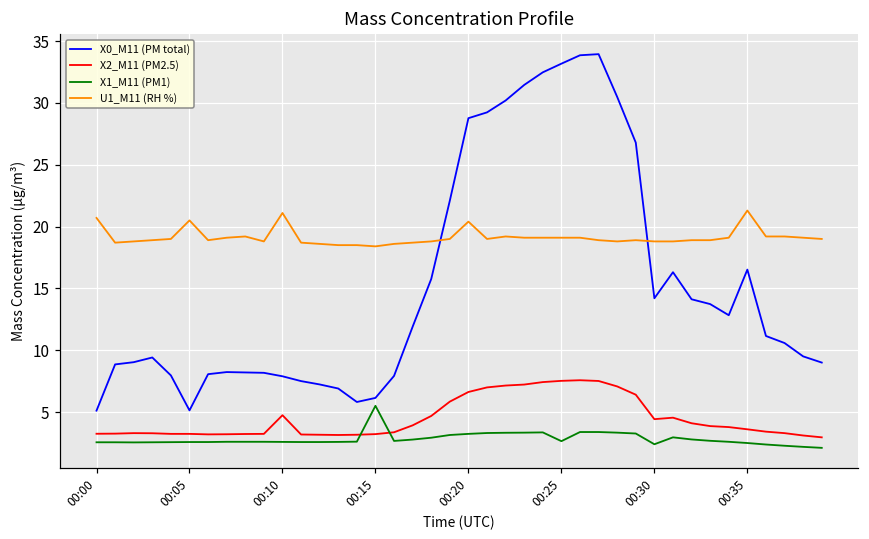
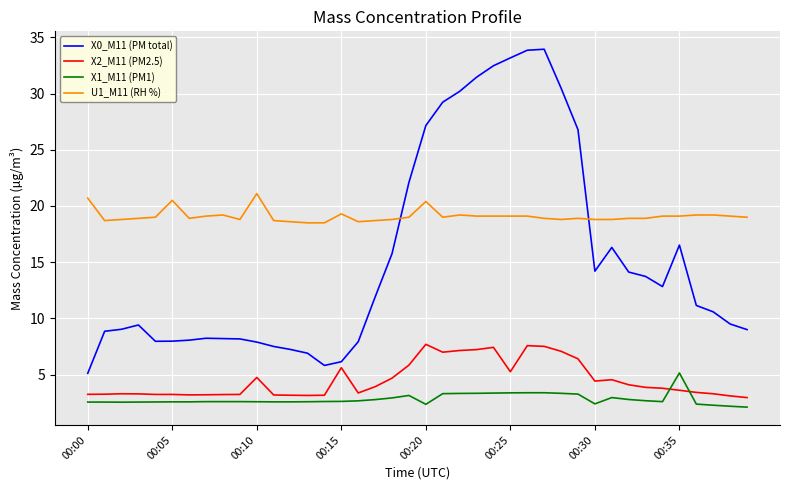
  {
    "X0_M11 (PM total)": {
      "00:00": 5.1,
-     "00:05": 5.1,
+     "00:05": 8.0,
      "00:10": 7.9,
      "00:15": 6.1,
-     "00:20": 28.8,
+     "00:20": 27.2,
      "00:25": 33.2,
      "00:30": 14.2,
      "00:35": 16.5
    },
    "X2_M11 (PM2.5)": {
      "00:00": 3.2,
      "00:05": 3.2,
      "00:10": 4.7,
-     "00:15": 3.2,
-     "00:20": 6.6,
-     "00:25": 7.5,
+     "00:15": 5.6,
+     "00:20": 7.7,
+     "00:25": 5.3,
      "00:30": 4.4,
      "00:35": 3.6
    },
    "X1_M11 (PM1)": {
      "00:00": 2.6,
      "00:05": 2.6,
      "00:10": 2.6,
-     "00:15": 5.5,
-     "00:20": 3.2,
-     "00:25": 2.6,
+     "00:15": 2.6,
+     "00:20": 2.4,
+     "00:25": 3.4,
      "00:30": 2.4,
-     "00:35": 2.5
+     "00:35": 5.1
    },
    "U1_M11 (RH %)": {
      "00:00": 20.7,
      "00:05": 20.5,
      "00:10": 21.1,
-     "00:15": 18.4,
+     "00:15": 19.3,
      "00:20": 20.4,
      "00:25": 19.1,
      "00:30": 18.8,
-     "00:35": 21.3
+     "00:35": 19.1
    }
  }
